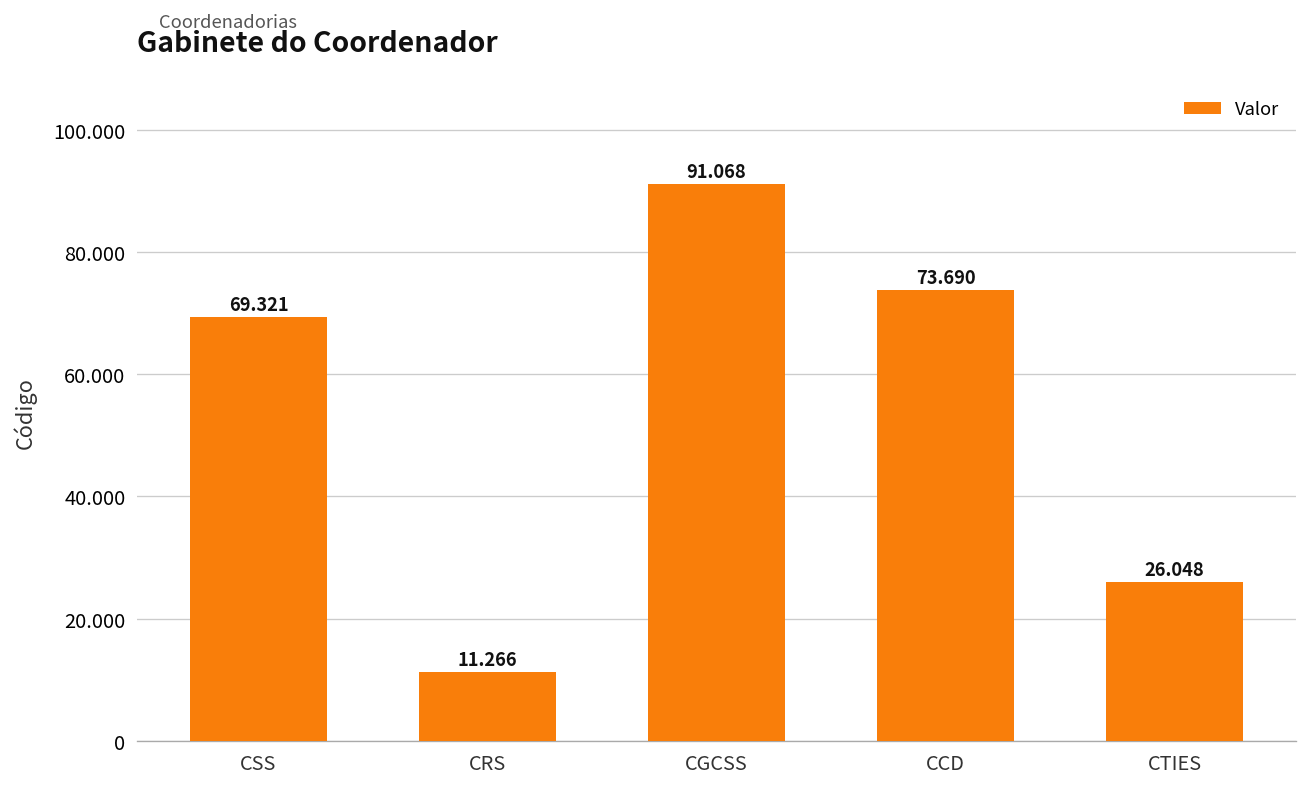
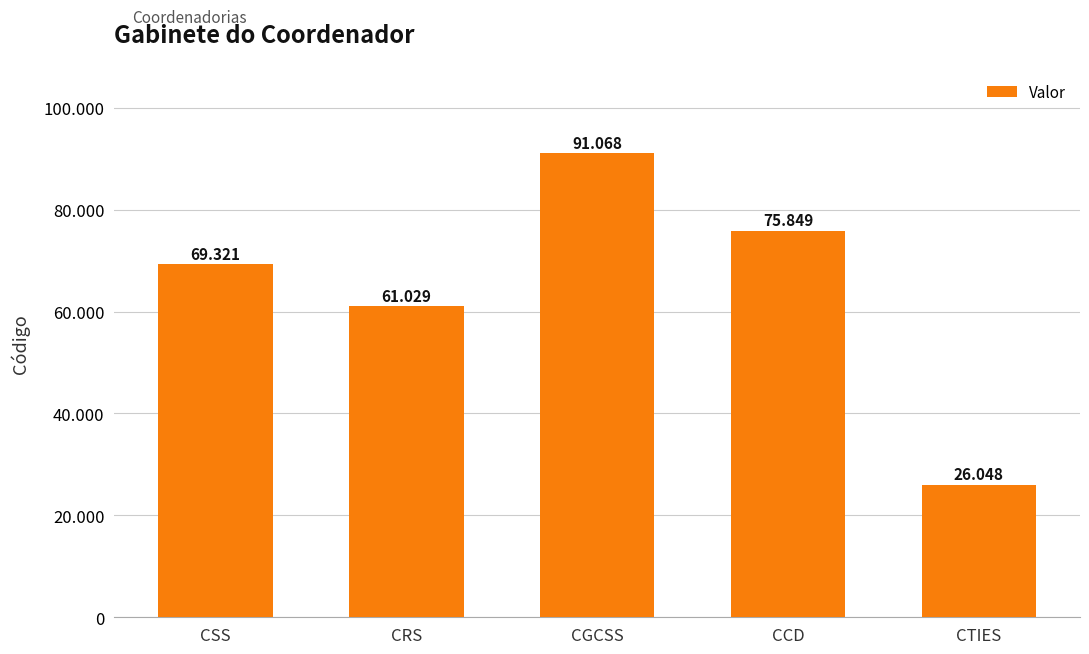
  {
-   "CRS": 11.266,
-   "CCD": 73.690
+   "CRS": 61.029,
+   "CCD": 75.849
  }
